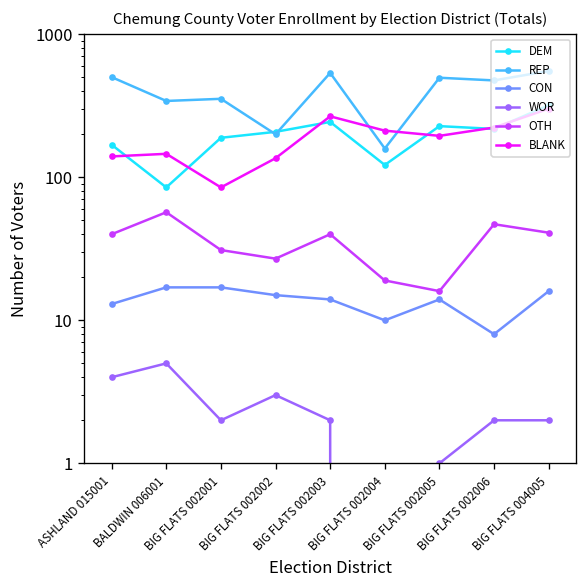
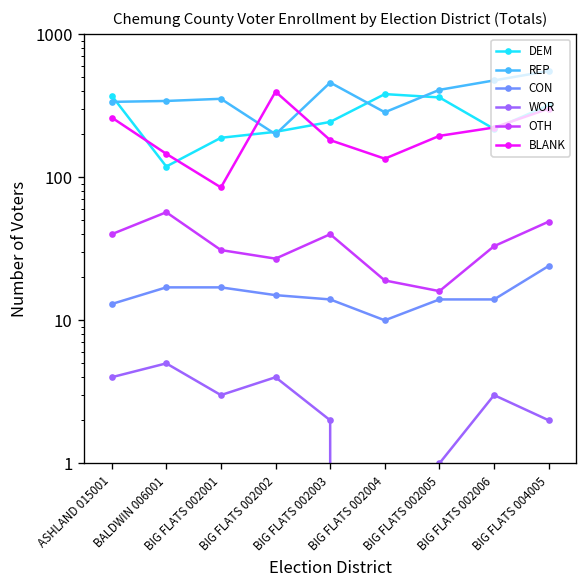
  {
    "DEM": {
-     "ASHLAND 015001": 170,
-     "BALDWIN 006001": 90,
+     "ASHLAND 015001": 370,
+     "BALDWIN 006001": 120,
      "BIG FLATS 002001": 190,
      "BIG FLATS 002003": 240,
-     "BIG FLATS 002004": 120,
-     "BIG FLATS 002005": 230
+     "BIG FLATS 002004": 380,
+     "BIG FLATS 002005": 360
    },
    "REP": {
-     "ASHLAND 015001": 500,
+     "ASHLAND 015001": 340,
      "BALDWIN 006001": 340,
      "BIG FLATS 002001": 350,
-     "BIG FLATS 002003": 500,
-     "BIG FLATS 002004": 160,
-     "BIG FLATS 002005": 500
+     "BIG FLATS 002003": 460,
+     "BIG FLATS 002004": 290,
+     "BIG FLATS 002005": 410
    },
    "CON": {
      "ASHLAND 015001": 13,
      "BALDWIN 006001": 17,
      "BIG FLATS 002001": 17,
      "BIG FLATS 002002": 15,
      "BIG FLATS 002003": 14,
      "BIG FLATS 002004": 10,
      "BIG FLATS 002005": 14,
-     "BIG FLATS 002006": 8,
-     "BIG FLATS 004005": 16
+     "BIG FLATS 002006": 14,
+     "BIG FLATS 004005": 24
    },
    "WOR": {
      "ASHLAND 015001": 4,
      "BALDWIN 006001": 5,
-     "BIG FLATS 002001": 2,
-     "BIG FLATS 002002": 3,
+     "BIG FLATS 002001": 3,
+     "BIG FLATS 002002": 4,
      "BIG FLATS 002003": 2,
      "BIG FLATS 002005": 1,
-     "BIG FLATS 002006": 2,
+     "BIG FLATS 002006": 3,
      "BIG FLATS 004005": 2
    },
    "OTH": {
      "ASHLAND 015001": 40,
      "BALDWIN 006001": 60,
      "BIG FLATS 002001": 31,
      "BIG FLATS 002002": 27,
      "BIG FLATS 002003": 40,
      "BIG FLATS 002004": 19,
      "BIG FLATS 002005": 16,
-     "BIG FLATS 002006": 47,
-     "BIG FLATS 004005": 41
+     "BIG FLATS 002006": 33,
+     "BIG FLATS 004005": 49
    },
    "BLANK": {
-     "ASHLAND 015001": 140,
+     "ASHLAND 015001": 260,
      "BALDWIN 006001": 150,
      "BIG FLATS 002001": 90,
-     "BIG FLATS 002002": 140,
-     "BIG FLATS 002003": 270,
-     "BIG FLATS 002004": 210,
+     "BIG FLATS 002002": 400,
+     "BIG FLATS 002003": 180,
+     "BIG FLATS 002004": 140,
      "BIG FLATS 002005": 200
    }
  }
